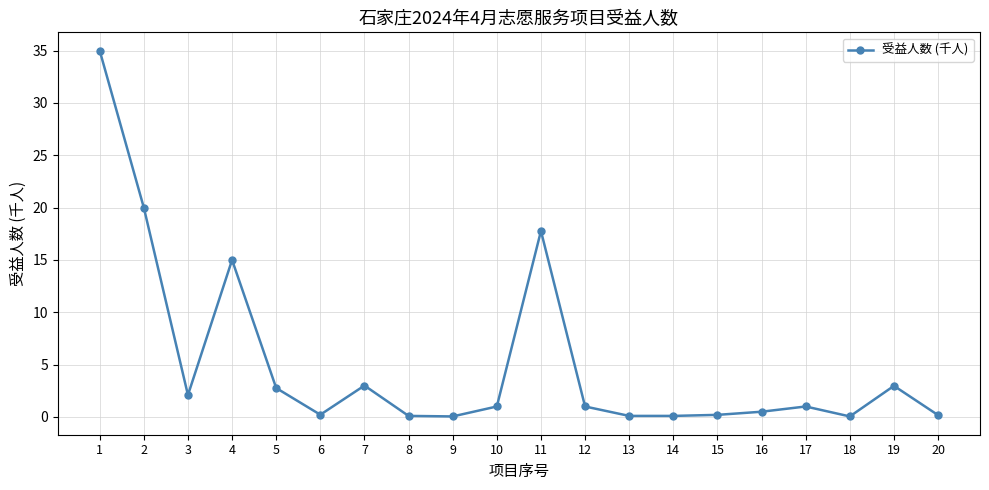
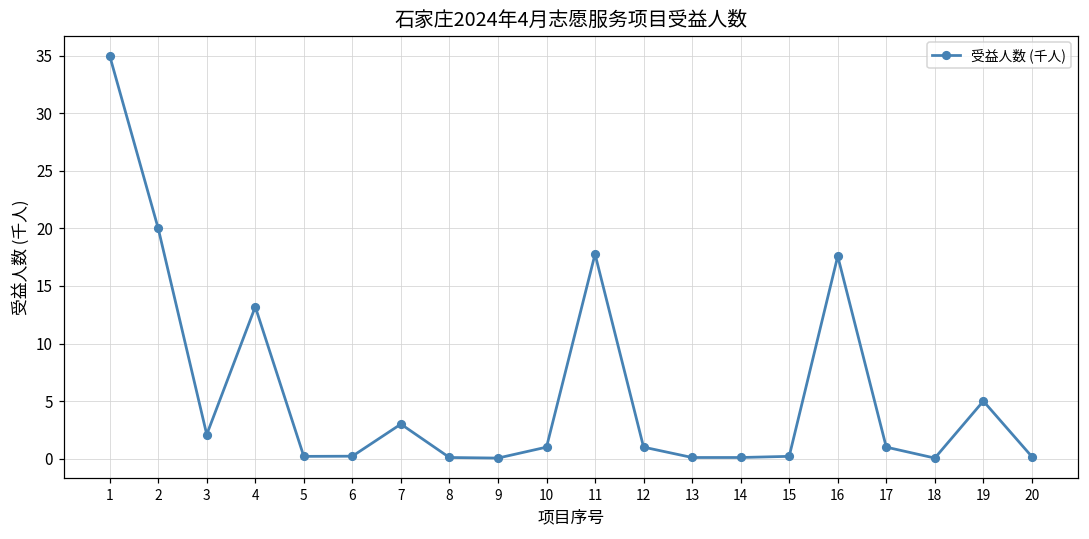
  {
    "1": 35.0,
    "2": 20.0,
    "3": 2.1,
-   "4": 15.0,
-   "5": 2.8,
+   "4": 13.2,
+   "5": 0.2,
    "6": 0.2,
    "7": 3.0,
    "8": 0.1,
    "9": 0.1,
    "10": 1.0,
    "11": 17.8,
    "12": 1.0,
    "13": 0.1,
    "14": 0.1,
    "15": 0.2,
-   "16": 0.5,
+   "16": 17.6,
    "17": 1.0,
    "18": 0.1,
-   "19": 3.0,
+   "19": 5.0,
    "20": 0.2
  }
